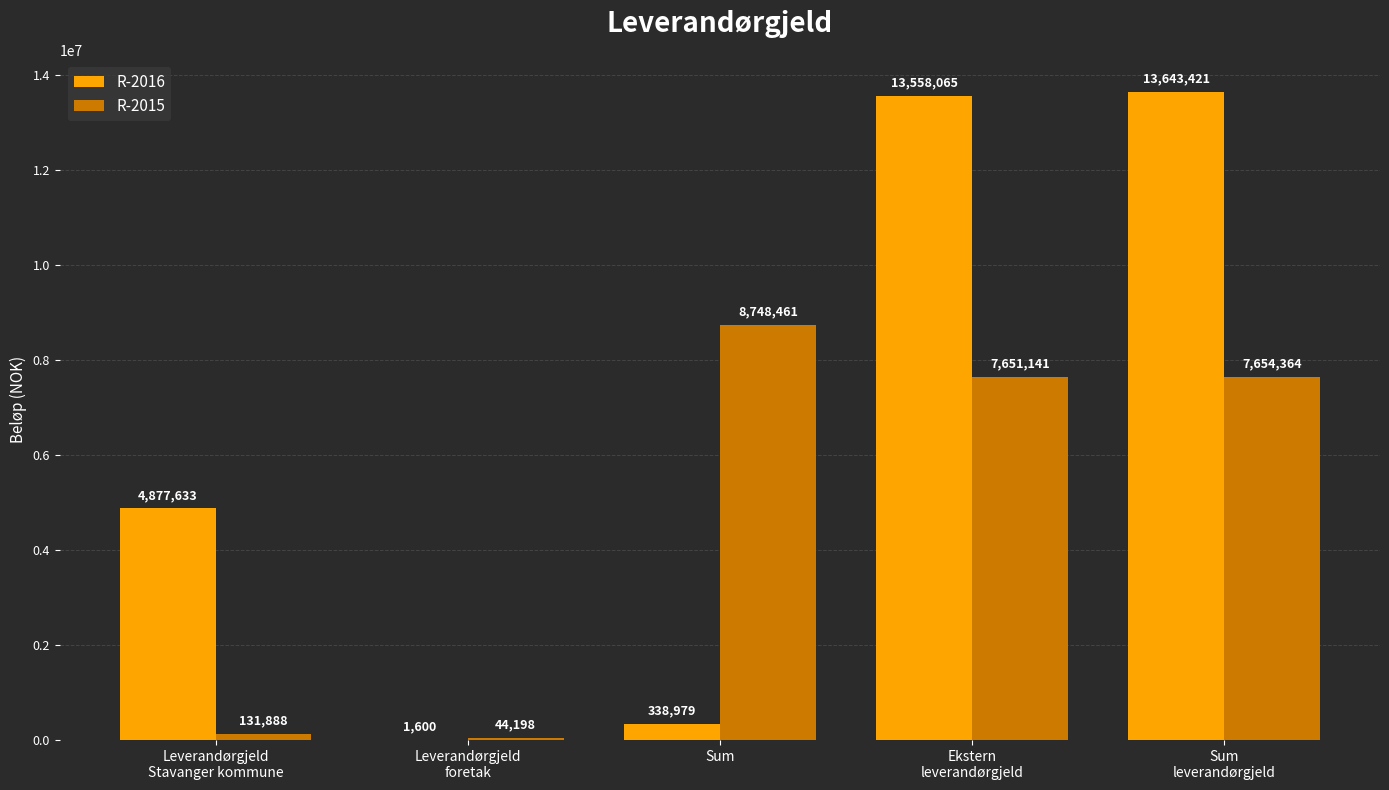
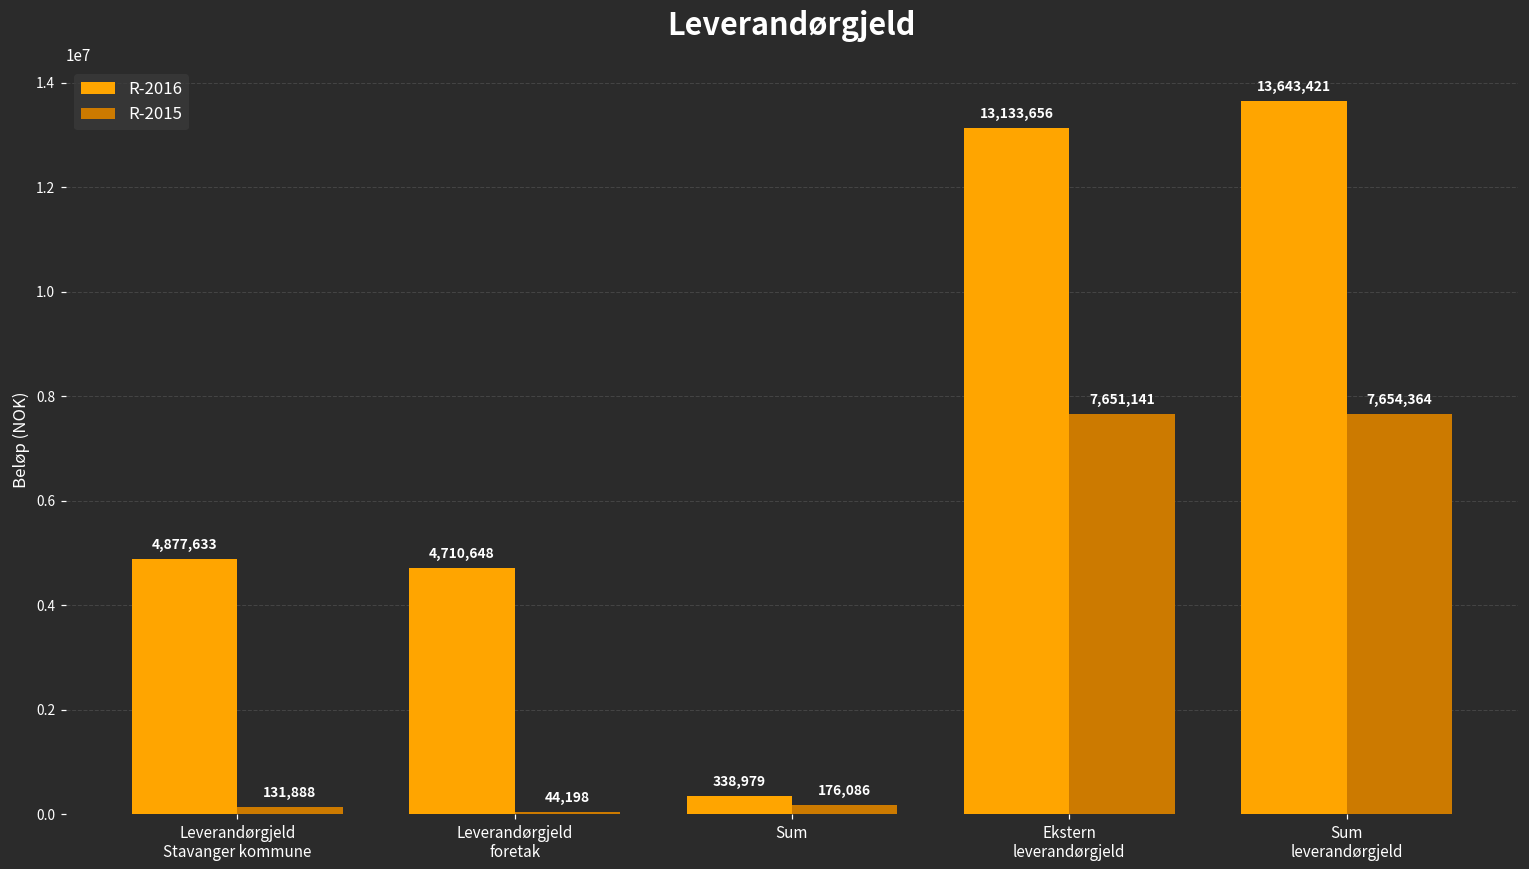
  {
    "R-2016": {
      "Leverandørgjeld Stavanger kommune": "4,877,633",
-     "Leverandørgjeld foretak": "1,600",
+     "Leverandørgjeld foretak": "4,710,648",
      "Sum": "338,979",
-     "Ekstern leverandørgjeld": "13,558,065",
+     "Ekstern leverandørgjeld": "13,133,656",
      "Sum leverandørgjeld": "13,643,421"
    },
    "R-2015": {
      "Leverandørgjeld Stavanger kommune": "131,888",
      "Leverandørgjeld foretak": "44,198",
-     "Sum": "8,748,461",
+     "Sum": "176,086",
      "Ekstern leverandørgjeld": "7,651,141",
      "Sum leverandørgjeld": "7,654,364"
    }
  }
